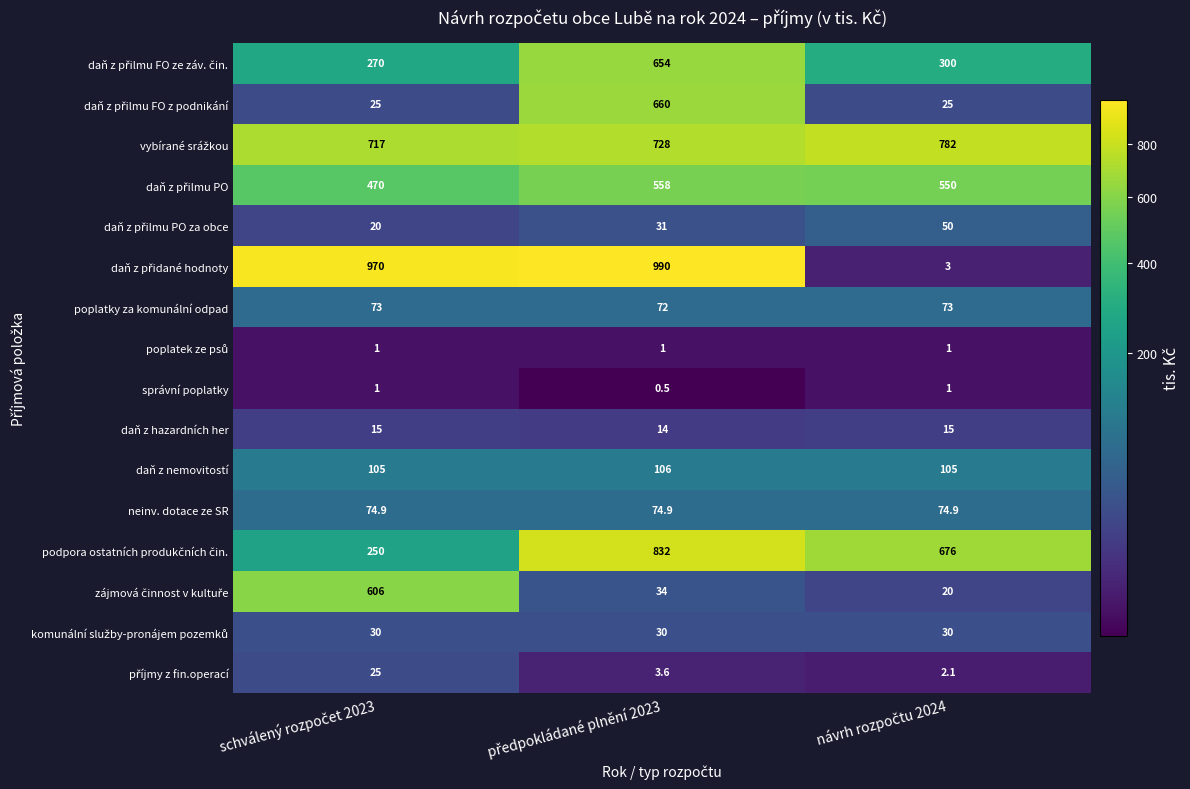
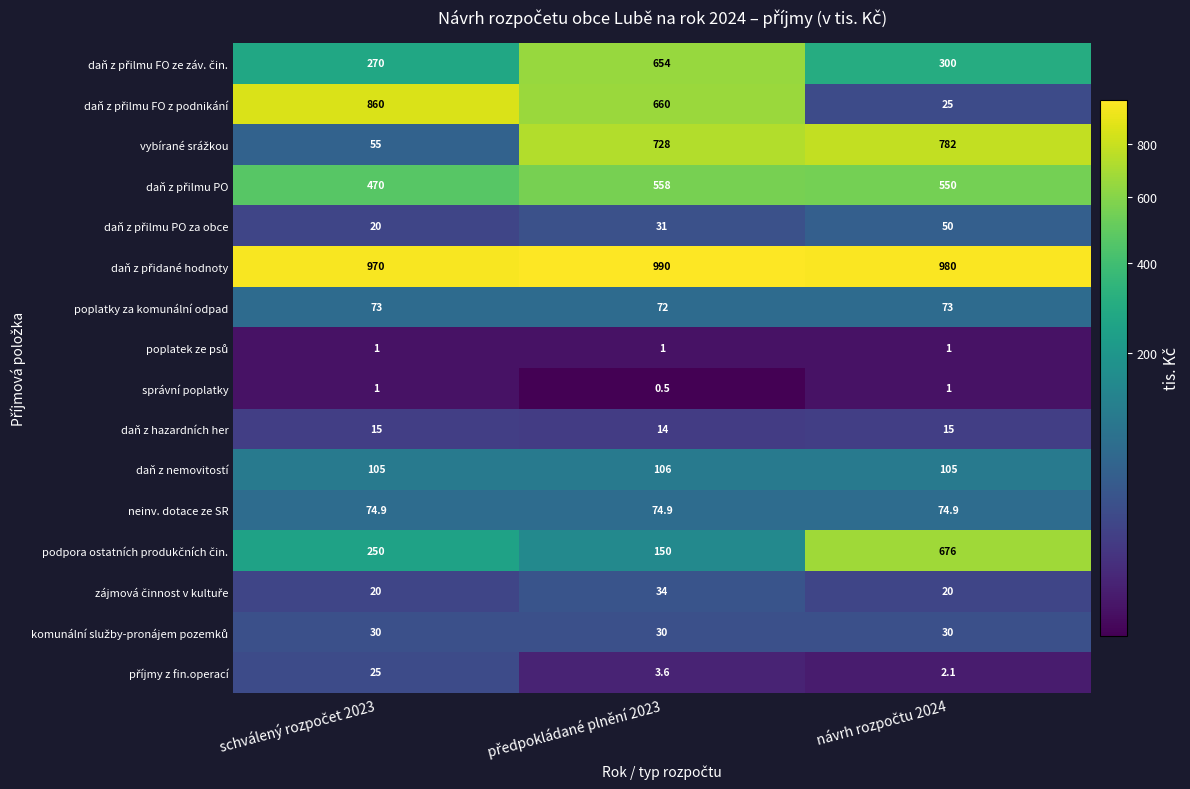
  {
    "daň z přilmu FO ze záv. čin.": {
      "schválený rozpočet 2023": 270,
      "předpokládané plnění 2023": 654,
      "návrh rozpočtu 2024": 300
    },
    "daň z přilmu FO z podnikání": {
-     "schválený rozpočet 2023": 25,
+     "schválený rozpočet 2023": 860,
      "předpokládané plnění 2023": 660,
      "návrh rozpočtu 2024": 25
    },
    "vybírané srážkou": {
-     "schválený rozpočet 2023": 717,
+     "schválený rozpočet 2023": 55,
      "předpokládané plnění 2023": 728,
      "návrh rozpočtu 2024": 782
    },
    "daň z přilmu PO": {
      "schválený rozpočet 2023": 470,
      "předpokládané plnění 2023": 558,
      "návrh rozpočtu 2024": 550
    },
    "daň z přilmu PO za obce": {
      "schválený rozpočet 2023": 20,
      "předpokládané plnění 2023": 31,
      "návrh rozpočtu 2024": 50
    },
    "daň z přidané hodnoty": {
      "schválený rozpočet 2023": 970,
      "předpokládané plnění 2023": 990,
-     "návrh rozpočtu 2024": 3
+     "návrh rozpočtu 2024": 980
    },
    "poplatky za komunální odpad": {
      "schválený rozpočet 2023": 73,
      "předpokládané plnění 2023": 72,
      "návrh rozpočtu 2024": 73
    },
    "poplatek ze psů": {
      "schválený rozpočet 2023": 1,
      "předpokládané plnění 2023": 1,
      "návrh rozpočtu 2024": 1
    },
    "správní poplatky": {
      "schválený rozpočet 2023": 1,
      "předpokládané plnění 2023": 0.5,
      "návrh rozpočtu 2024": 1
    },
    "daň z hazardních her": {
      "schválený rozpočet 2023": 15,
      "předpokládané plnění 2023": 14,
      "návrh rozpočtu 2024": 15
    },
    "daň z nemovitostí": {
      "schválený rozpočet 2023": 105,
      "předpokládané plnění 2023": 106,
      "návrh rozpočtu 2024": 105
    },
    "neinv. dotace ze SR": {
      "schválený rozpočet 2023": 74.9,
      "předpokládané plnění 2023": 74.9,
      "návrh rozpočtu 2024": 74.9
    },
    "podpora ostatních produkčních čin.": {
      "schválený rozpočet 2023": 250,
-     "předpokládané plnění 2023": 832,
+     "předpokládané plnění 2023": 150,
      "návrh rozpočtu 2024": 676
    },
    "zájmová činnost v kultuře": {
-     "schválený rozpočet 2023": 606,
+     "schválený rozpočet 2023": 20,
      "předpokládané plnění 2023": 34,
      "návrh rozpočtu 2024": 20
    },
    "komunální služby-pronájem pozemků": {
      "schválený rozpočet 2023": 30,
      "předpokládané plnění 2023": 30,
      "návrh rozpočtu 2024": 30
    },
    "příjmy z fin.operací": {
      "schválený rozpočet 2023": 25,
      "předpokládané plnění 2023": 3.6,
      "návrh rozpočtu 2024": 2.1
    }
  }
